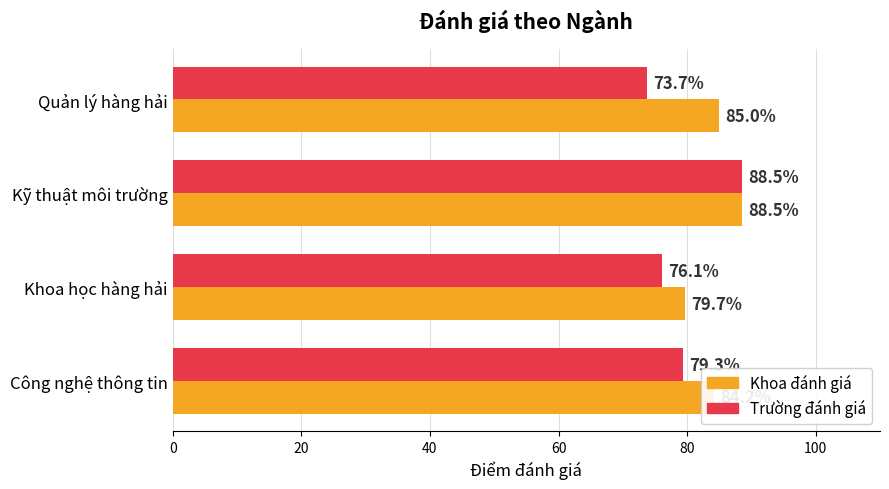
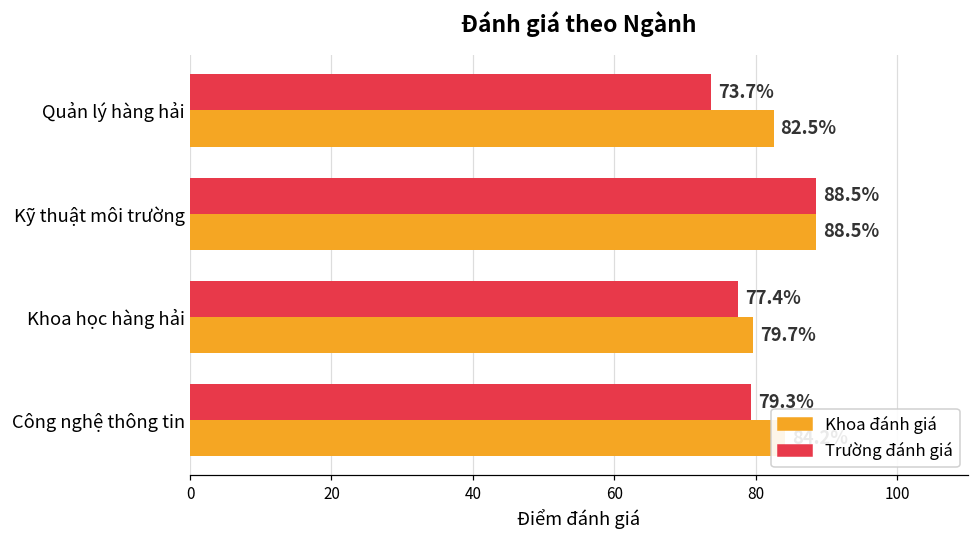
  {
    "Khoa đánh giá": {
-     "Quản lý hàng hải": "85.0%",
+     "Quản lý hàng hải": "82.5%",
      "Kỹ thuật môi trường": "88.5%",
      "Khoa học hàng hải": "79.7%"
    },
    "Trường đánh giá": {
      "Quản lý hàng hải": "73.7%",
      "Kỹ thuật môi trường": "88.5%",
-     "Khoa học hàng hải": "76.1%"
+     "Khoa học hàng hải": "77.4%"
    }
  }
